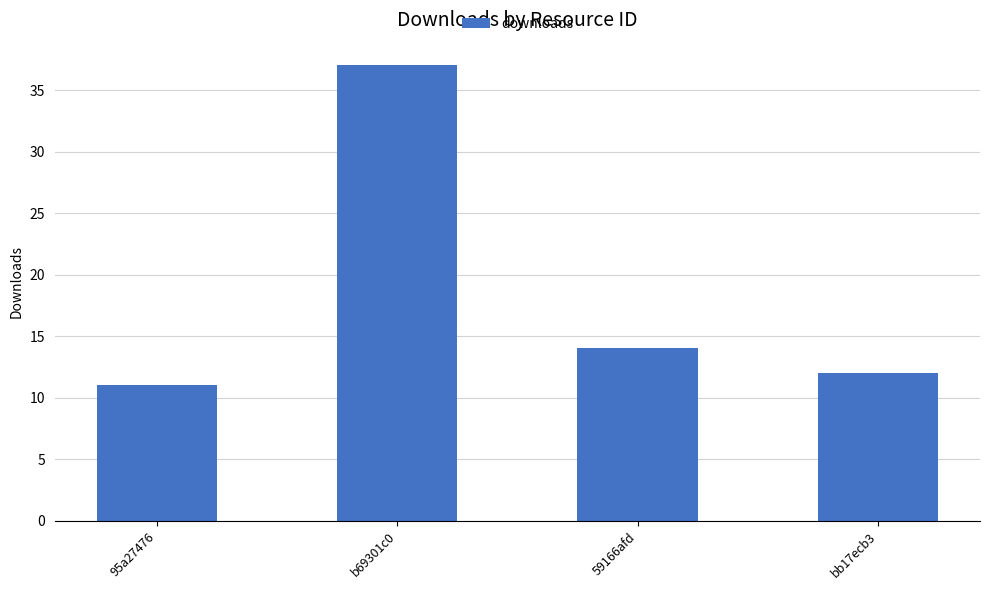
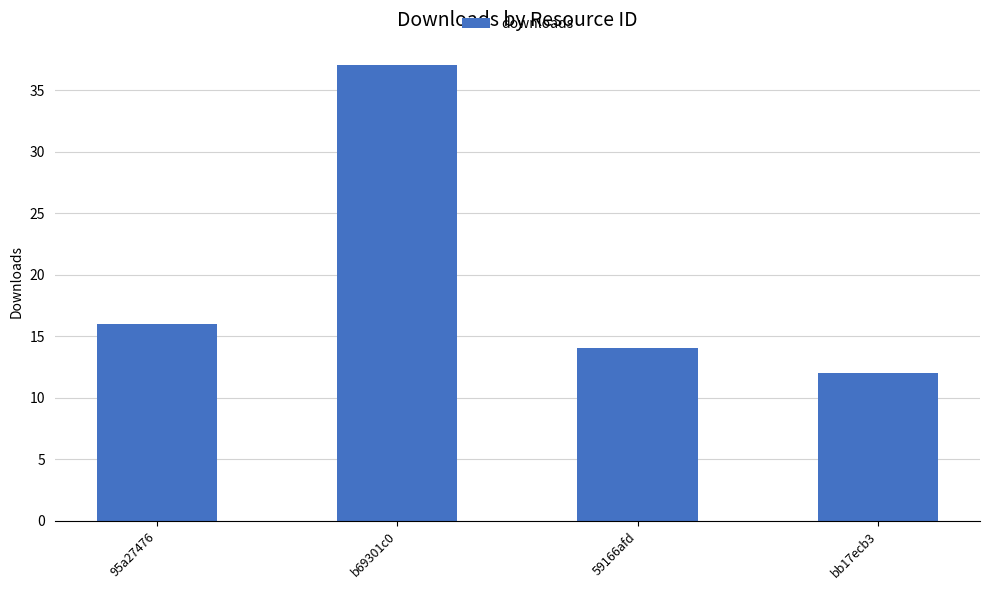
  {
-   "95a27476": 11,
+   "95a27476": 16,
    "b69301c0": 37,
    "59166afd": 14,
    "bb17ecb3": 12
  }
